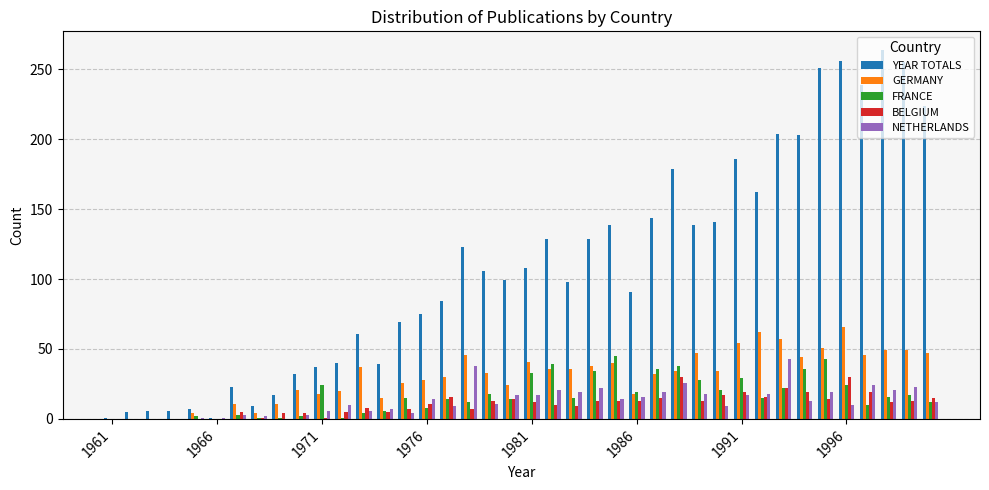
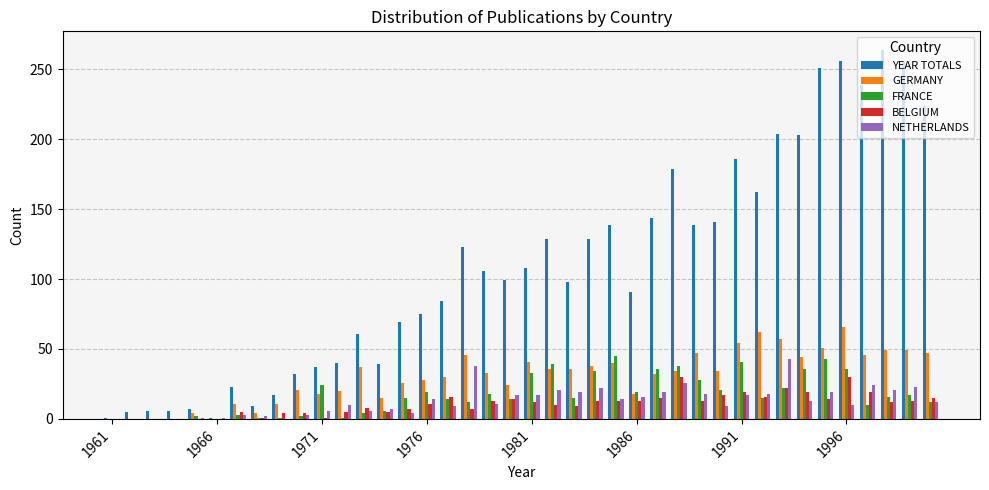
  {
    "FRANCE": {
      "1961": 0,
      "1966": 0,
      "1971": 24,
-     "1976": 8,
+     "1976": 19,
      "1981": 33,
      "1986": 19,
-     "1991": 29,
-     "1996": 24
+     "1991": 41,
+     "1996": 36
    }
  }
